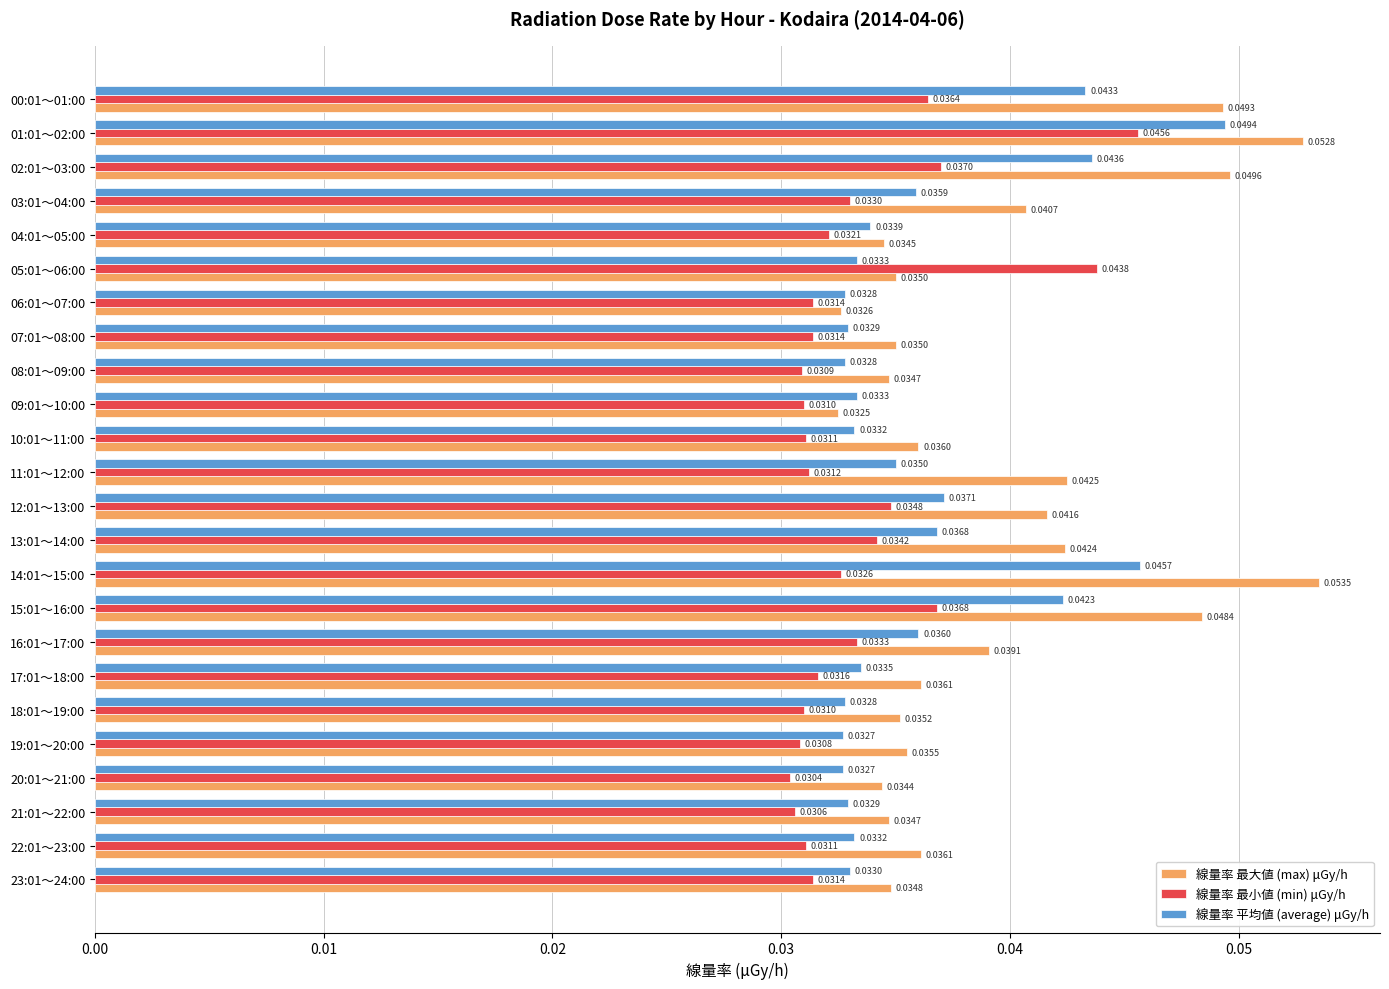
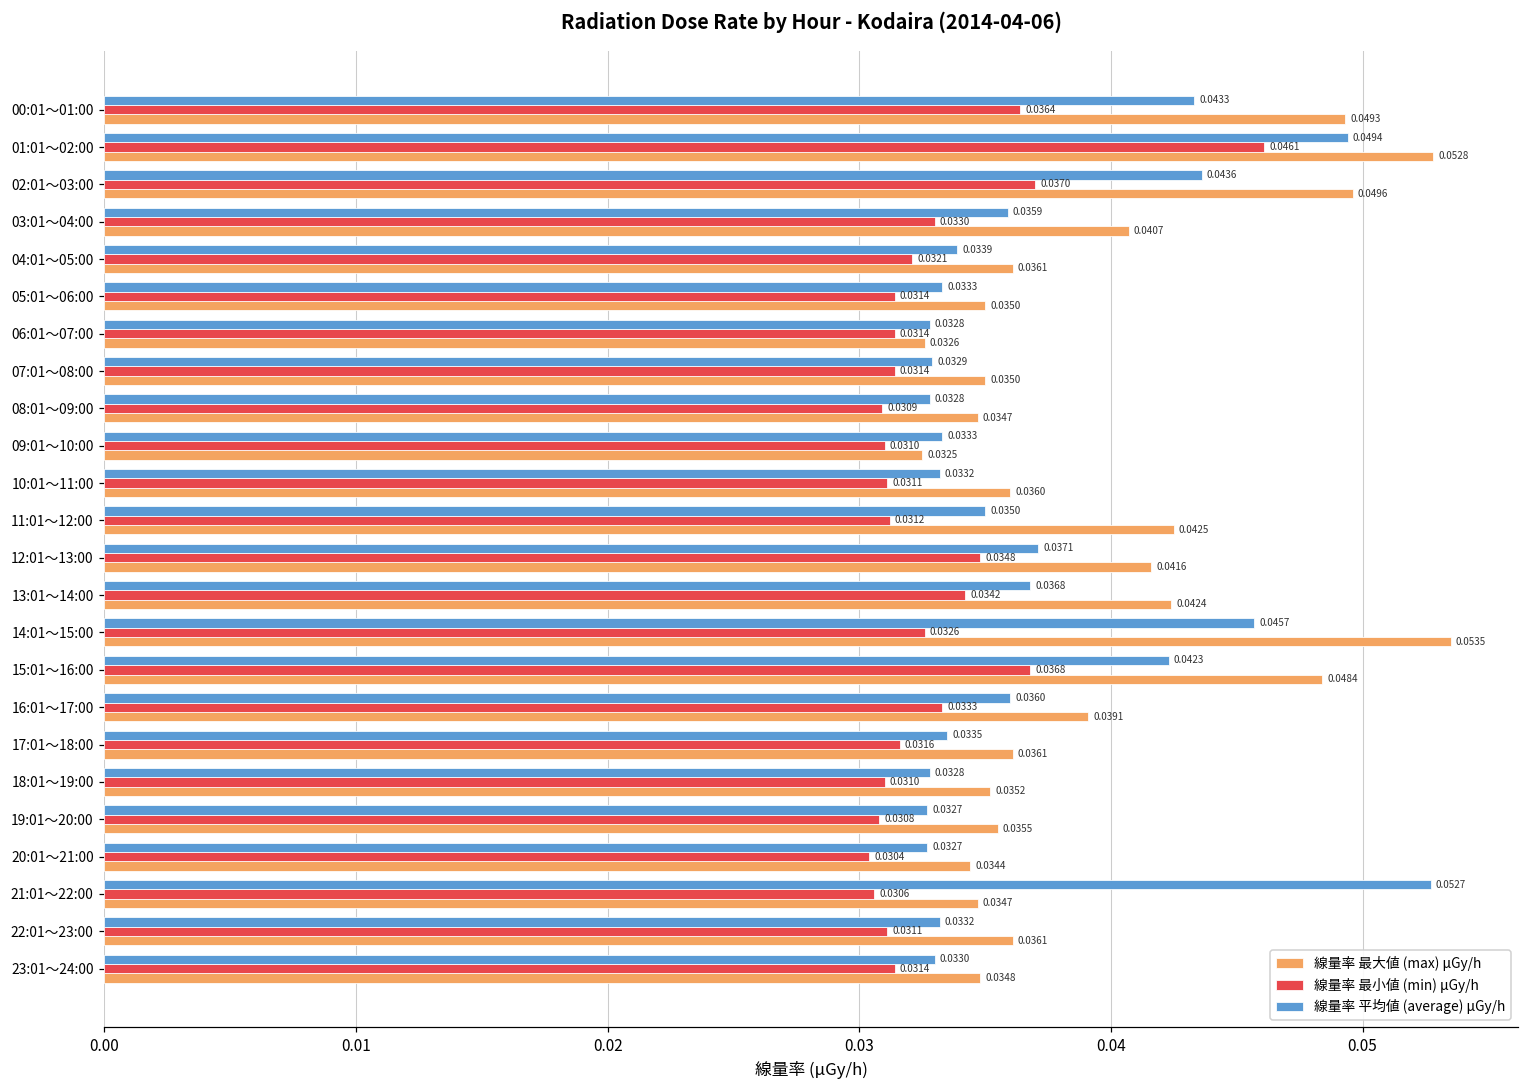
  {
    "線量率 最大値 (max) μGy/h": {
      "00:01～01:00": 0.0493,
      "01:01～02:00": 0.0528,
      "02:01～03:00": 0.0496,
      "03:01～04:00": 0.0407,
-     "04:01～05:00": 0.0345,
+     "04:01～05:00": 0.0361,
      "05:01～06:00": 0.0350,
      "06:01～07:00": 0.0326,
      "07:01～08:00": 0.0350,
      "08:01～09:00": 0.0347,
      "09:01～10:00": 0.0325,
      "10:01～11:00": 0.0360,
      "11:01～12:00": 0.0425,
      "12:01～13:00": 0.0416,
      "13:01～14:00": 0.0424,
      "14:01～15:00": 0.0535,
      "15:01～16:00": 0.0484,
      "16:01～17:00": 0.0391,
      "17:01～18:00": 0.0361,
      "18:01～19:00": 0.0352,
      "19:01～20:00": 0.0355,
      "20:01～21:00": 0.0344,
      "21:01～22:00": 0.0347,
      "22:01～23:00": 0.0361,
      "23:01～24:00": 0.0348
    },
    "線量率 最小値 (min) μGy/h": {
      "00:01～01:00": 0.0364,
-     "01:01～02:00": 0.0456,
+     "01:01～02:00": 0.0461,
      "02:01～03:00": 0.0370,
      "03:01～04:00": 0.0330,
      "04:01～05:00": 0.0321,
-     "05:01～06:00": 0.0438,
+     "05:01～06:00": 0.0314,
      "06:01～07:00": 0.0314,
      "07:01～08:00": 0.0314,
      "08:01～09:00": 0.0309,
      "09:01～10:00": 0.0310,
      "10:01～11:00": 0.0311,
      "11:01～12:00": 0.0312,
      "12:01～13:00": 0.0348,
      "13:01～14:00": 0.0342,
      "14:01～15:00": 0.0326,
      "15:01～16:00": 0.0368,
      "16:01～17:00": 0.0333,
      "17:01～18:00": 0.0316,
      "18:01～19:00": 0.0310,
      "19:01～20:00": 0.0308,
      "20:01～21:00": 0.0304,
      "21:01～22:00": 0.0306,
      "22:01～23:00": 0.0311,
      "23:01～24:00": 0.0314
    },
    "線量率 平均値 (average) μGy/h": {
      "00:01～01:00": 0.0433,
      "01:01～02:00": 0.0494,
      "02:01～03:00": 0.0436,
      "03:01～04:00": 0.0359,
      "04:01～05:00": 0.0339,
      "05:01～06:00": 0.0333,
      "06:01～07:00": 0.0328,
      "07:01～08:00": 0.0329,
      "08:01～09:00": 0.0328,
      "09:01～10:00": 0.0333,
      "10:01～11:00": 0.0332,
      "11:01～12:00": 0.0350,
      "12:01～13:00": 0.0371,
      "13:01～14:00": 0.0368,
      "14:01～15:00": 0.0457,
      "15:01～16:00": 0.0423,
      "16:01～17:00": 0.0360,
      "17:01～18:00": 0.0335,
      "18:01～19:00": 0.0328,
      "19:01～20:00": 0.0327,
      "20:01～21:00": 0.0327,
-     "21:01～22:00": 0.0329,
+     "21:01～22:00": 0.0527,
      "22:01～23:00": 0.0332,
      "23:01～24:00": 0.0330
    }
  }
